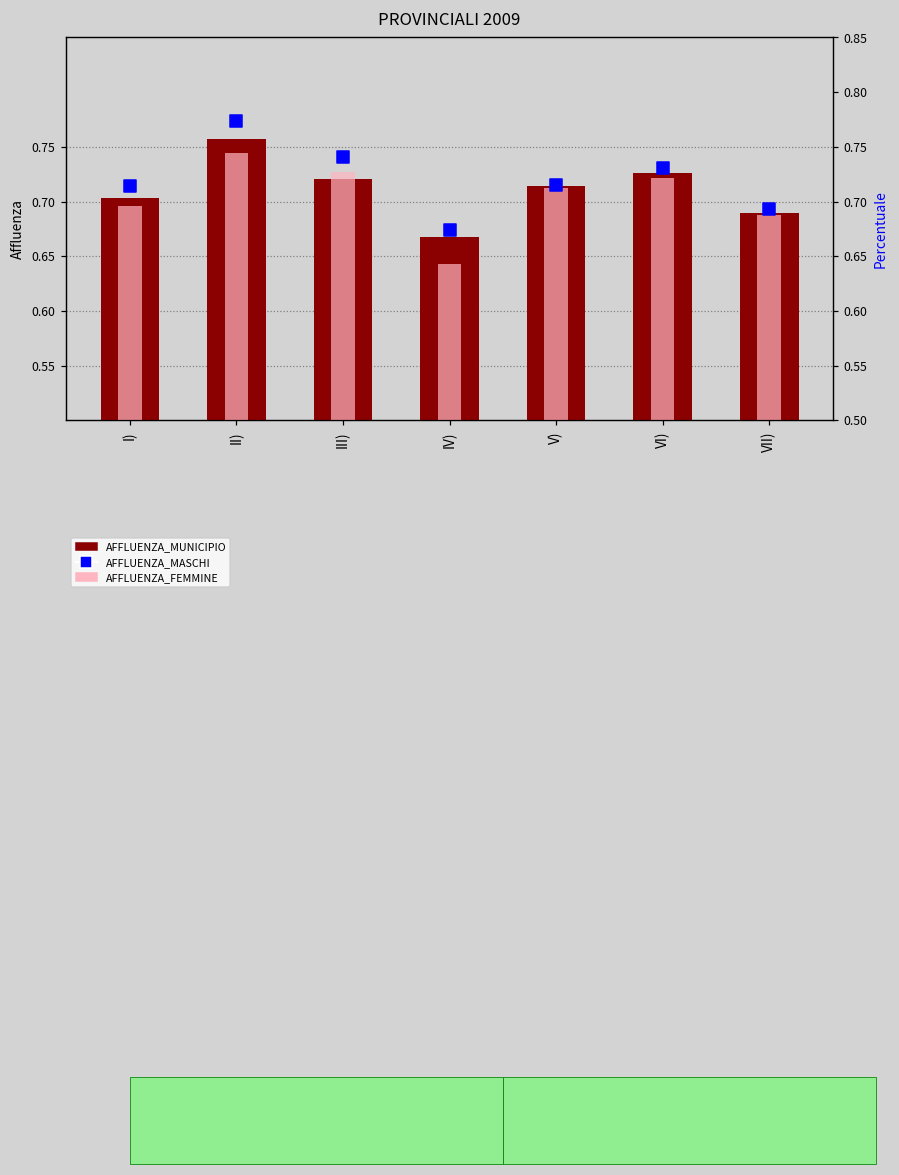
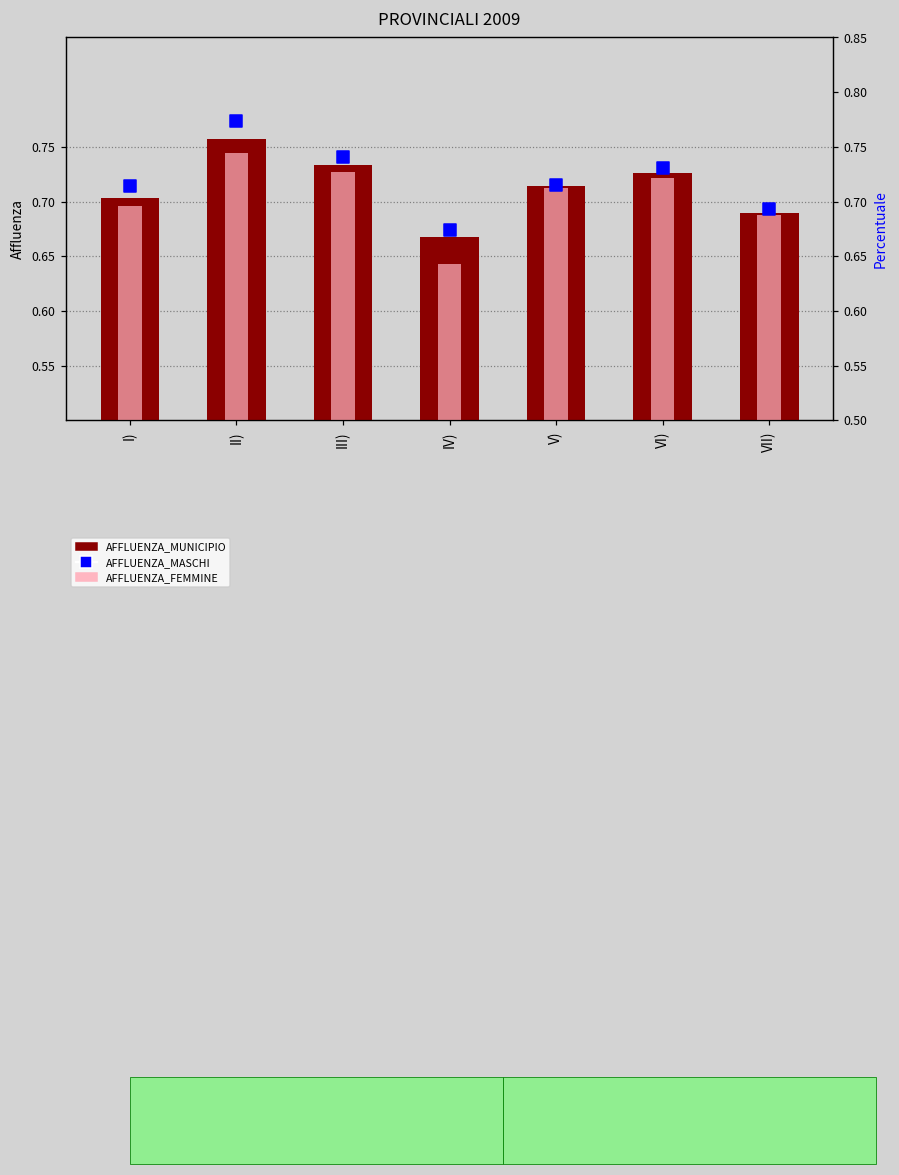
  {
    "AFFLUENZA_MUNICIPIO": {
      "I)": 0.70,
      "II)": 0.76,
-     "III)": 0.72,
+     "III)": 0.73,
      "IV)": 0.67,
      "V)": 0.71,
      "VI)": 0.73,
      "VII)": 0.69
    },
    "AFFLUENZA_FEMMINE": {
      "I)": 0.70,
      "II)": 0.74,
      "III)": 0.73,
      "IV)": 0.64,
      "V)": 0.71,
      "VI)": 0.72,
      "VII)": 0.69
    }
  }
